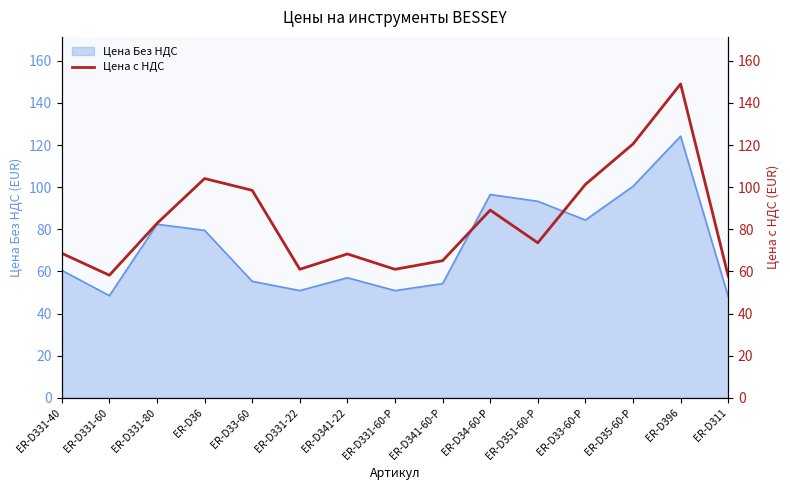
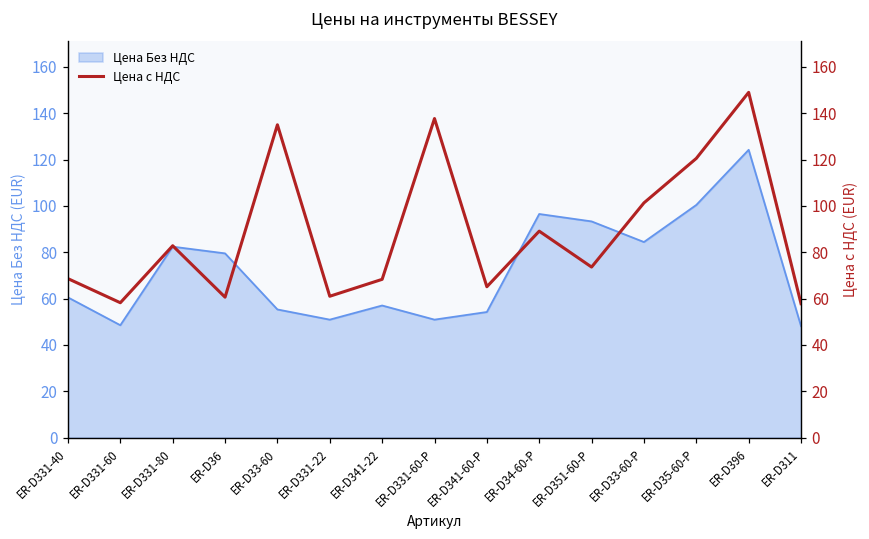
  {
    "Цена Без НДС": {
      "ER-D331-40": 61,
      "ER-D331-60": 49,
      "ER-D331-80": 82,
      "ER-D36": 80,
      "ER-D33-60": 55,
      "ER-D331-22": 51,
      "ER-D341-22": 57,
      "ER-D331-60-P": 51,
      "ER-D341-60-P": 54,
      "ER-D34-60-P": 97,
      "ER-D351-60-P": 93,
      "ER-D33-60-P": 84,
      "ER-D35-60-P": 100,
      "ER-D396": 124,
      "ER-D311": 48
    },
    "Цена с НДС": {
      "ER-D331-40": 69,
      "ER-D331-60": 58,
      "ER-D331-80": 83,
-     "ER-D36": 104,
-     "ER-D33-60": 99,
+     "ER-D36": 61,
+     "ER-D33-60": 135,
      "ER-D331-22": 61,
      "ER-D341-22": 68,
-     "ER-D331-60-P": 61,
+     "ER-D331-60-P": 138,
      "ER-D341-60-P": 65,
      "ER-D34-60-P": 89,
      "ER-D351-60-P": 74,
      "ER-D33-60-P": 101,
      "ER-D35-60-P": 121,
      "ER-D396": 149,
      "ER-D311": 58
    }
  }
